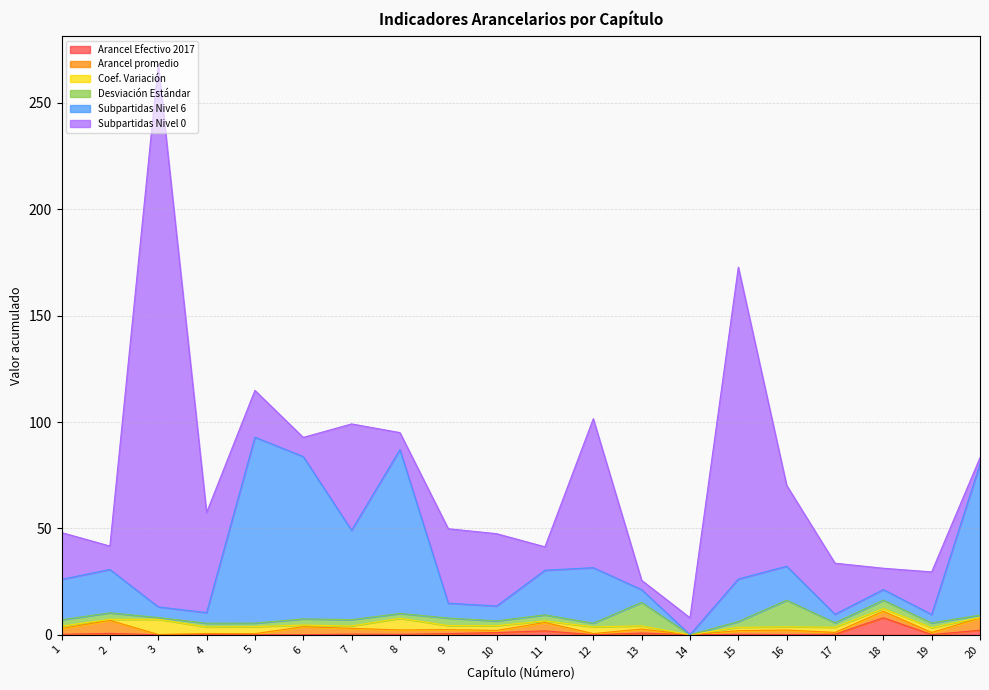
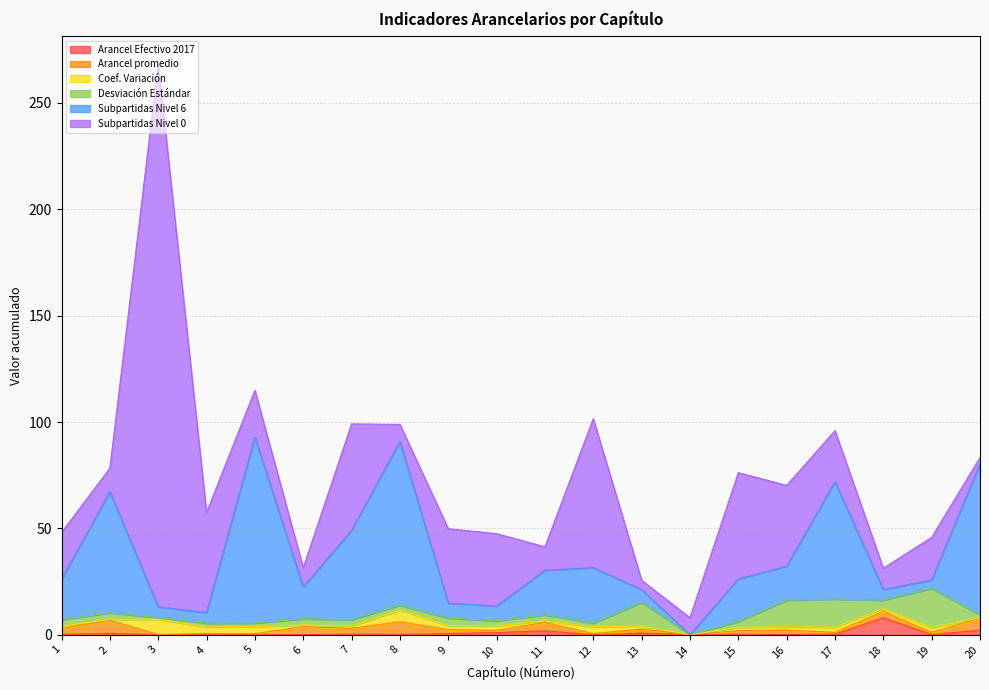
  {
    "Arancel Efectivo 2017": {
      "1": 0,
      "2": 1,
      "6": 0,
      "7": 0,
      "8": 0,
      "9": 1,
      "11": 2,
      "13": 1,
      "15": 0,
      "16": 0,
      "18": 8,
      "20": 2
    },
    "Arancel promedio": {
-     "8": 2,
+     "8": 6,
      "9": 2,
      "13": 2,
      "15": 2,
      "16": 2,
      "18": 3
    },
    "Coef. Variación": {
      "4": 3,
      "5": 3,
      "8": 5,
      "9": 2,
      "10": 2,
      "12": 3,
      "13": 1,
      "15": 2,
      "16": 2,
      "17": 2,
      "18": 1,
      "19": 2
    },
    "Desviación Estándar": {
      "1": 3,
      "2": 3,
      "4": 2,
      "5": 2,
      "6": 3,
      "7": 3,
      "8": 2,
      "9": 4,
      "10": 2,
      "11": 3,
      "12": 2,
      "13": 11,
      "15": 3,
      "16": 12,
-     "17": 2,
+     "17": 13,
      "18": 4,
-     "19": 2
+     "19": 18
    },
    "Subpartidas Nivel 6": {
      "1": 19,
-     "2": 20,
+     "2": 57,
      "3": 5,
      "4": 5,
      "5": 87,
-     "6": 76,
+     "6": 15,
      "7": 42,
      "8": 77,
      "9": 7,
      "10": 7,
      "11": 21,
      "12": 26,
      "13": 6,
      "15": 20,
      "16": 16,
-     "17": 4,
+     "17": 55,
      "18": 5,
      "19": 4,
      "20": 71
    },
    "Subpartidas Nivel 0": {
      "1": 22,
      "2": 11,
      "4": 47,
      "5": 22,
      "6": 9,
      "7": 50,
      "8": 8,
      "9": 35,
      "10": 34,
      "11": 11,
      "12": 70,
      "13": 4,
      "14": 8,
-     "15": 147,
+     "15": 50,
      "16": 38,
      "17": 24,
      "18": 10,
      "19": 20,
      "20": 3
    }
  }
